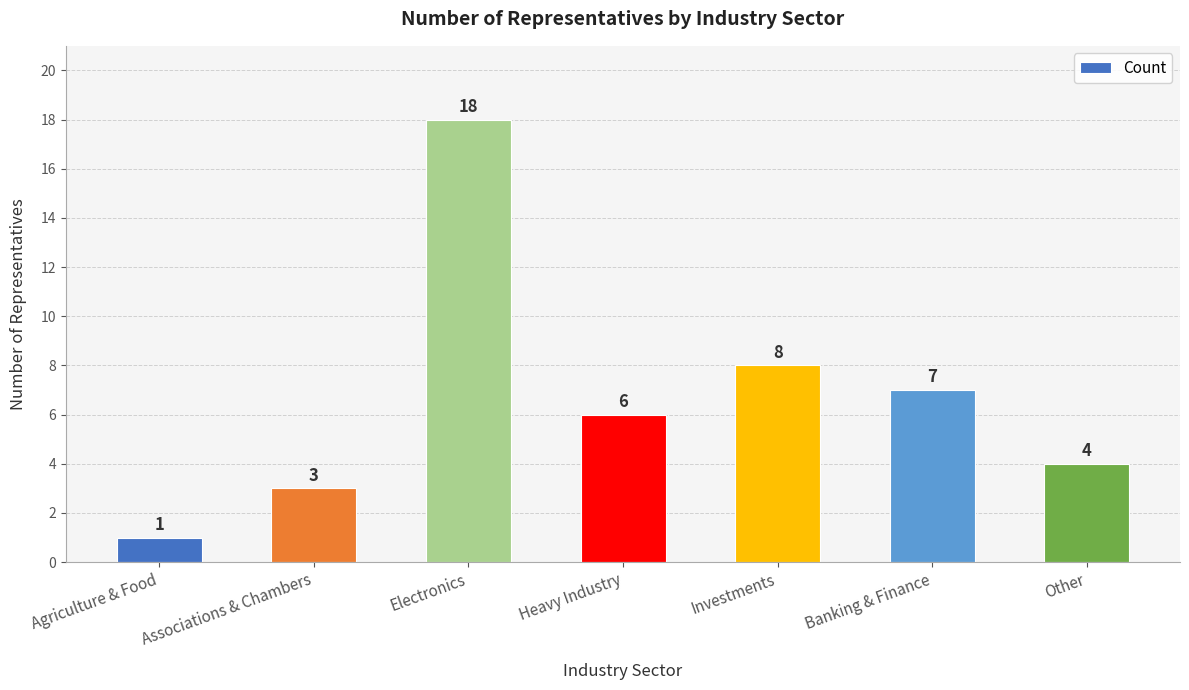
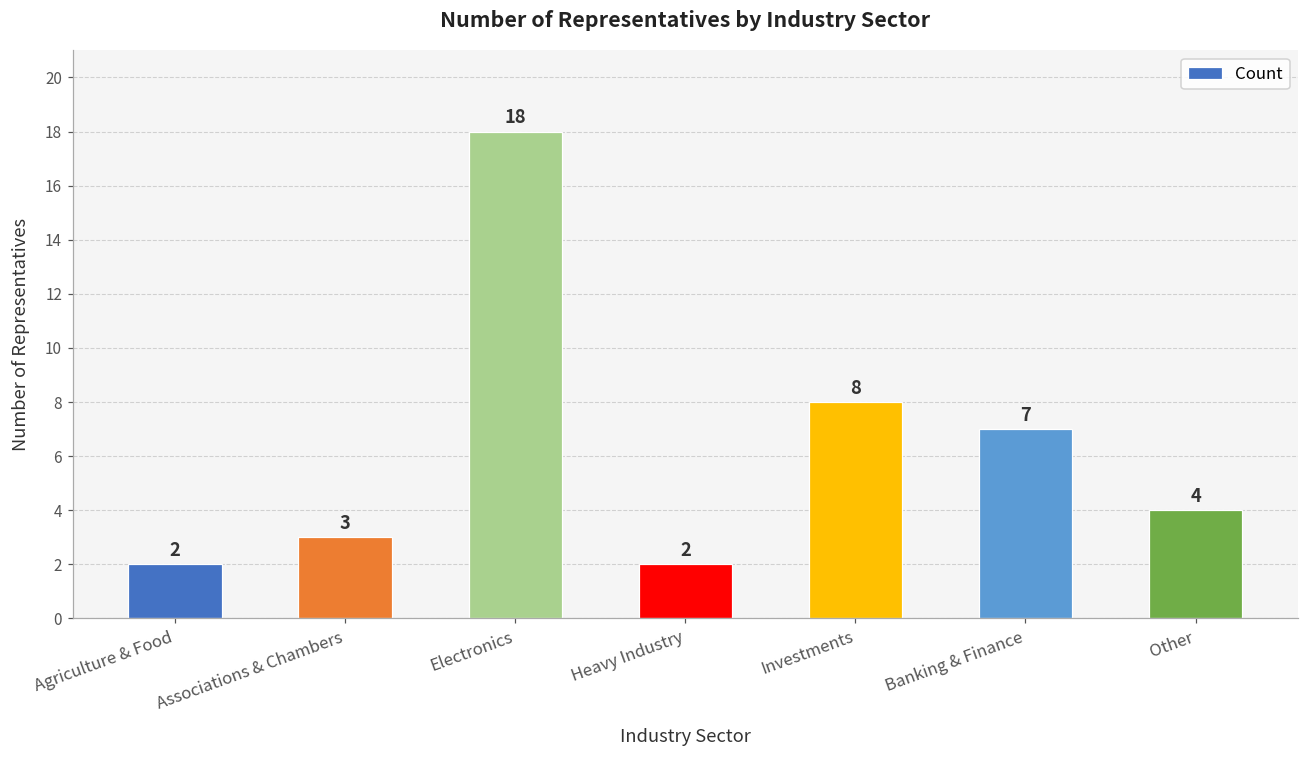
  {
-   "Agriculture & Food": 1,
+   "Agriculture & Food": 2,
    "Associations & Chambers": 3,
    "Electronics": 18,
-   "Heavy Industry": 6,
+   "Heavy Industry": 2,
    "Investments": 8,
    "Banking & Finance": 7,
    "Other": 4
  }
